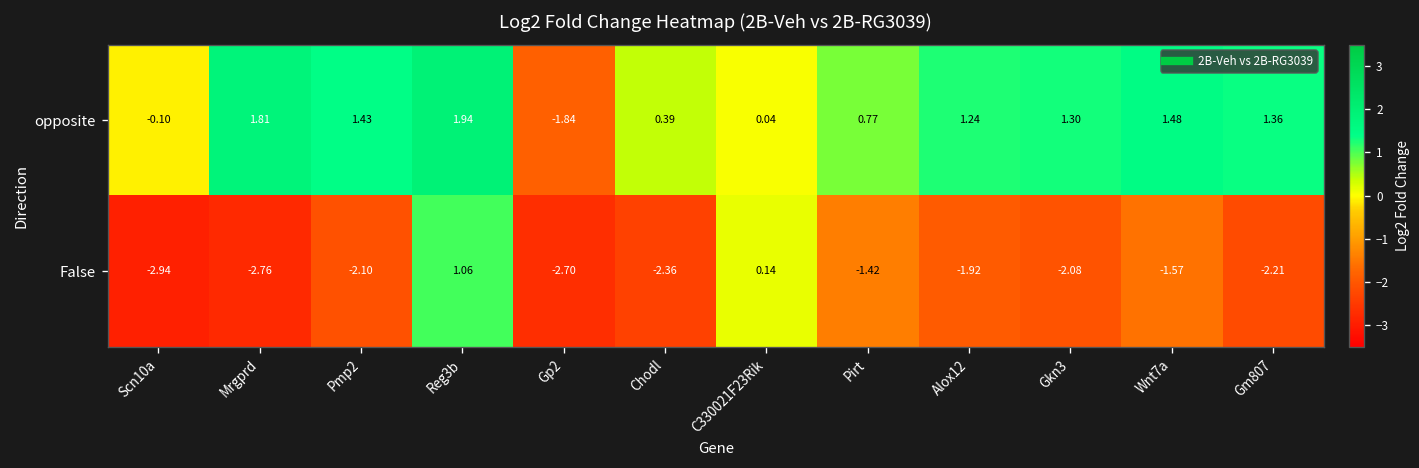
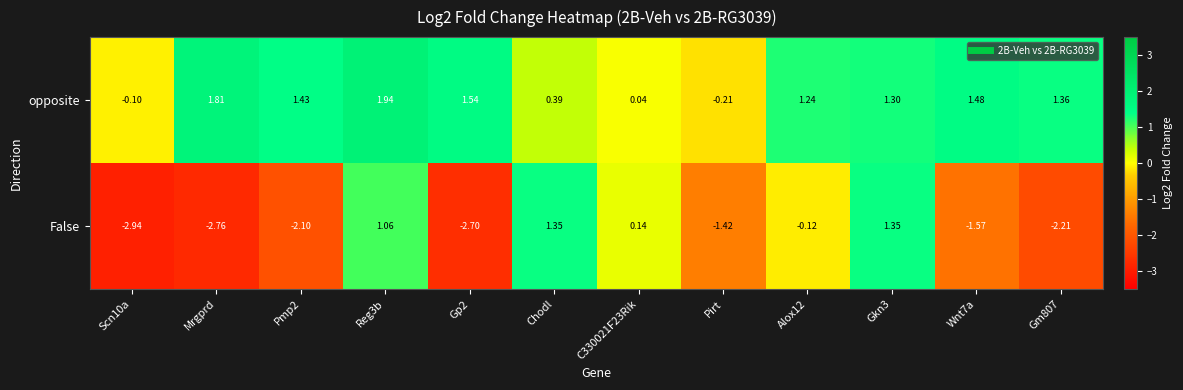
  {
    "opposite": {
      "Scn10a": -0.10,
      "Mrgprd": 1.81,
      "Pmp2": 1.43,
      "Reg3b": 1.94,
-     "Gp2": -1.84,
+     "Gp2": 1.54,
      "Chodl": 0.39,
      "C330021F23Rik": 0.04,
-     "Pirt": 0.77,
+     "Pirt": -0.21,
      "Alox12": 1.24,
      "Gkn3": 1.30,
      "Wnt7a": 1.48,
      "Gm807": 1.36
    },
    "False": {
      "Scn10a": -2.94,
      "Mrgprd": -2.76,
      "Pmp2": -2.10,
      "Reg3b": 1.06,
      "Gp2": -2.70,
-     "Chodl": -2.36,
+     "Chodl": 1.35,
      "C330021F23Rik": 0.14,
      "Pirt": -1.42,
-     "Alox12": -1.92,
-     "Gkn3": -2.08,
+     "Alox12": -0.12,
+     "Gkn3": 1.35,
      "Wnt7a": -1.57,
      "Gm807": -2.21
    }
  }
